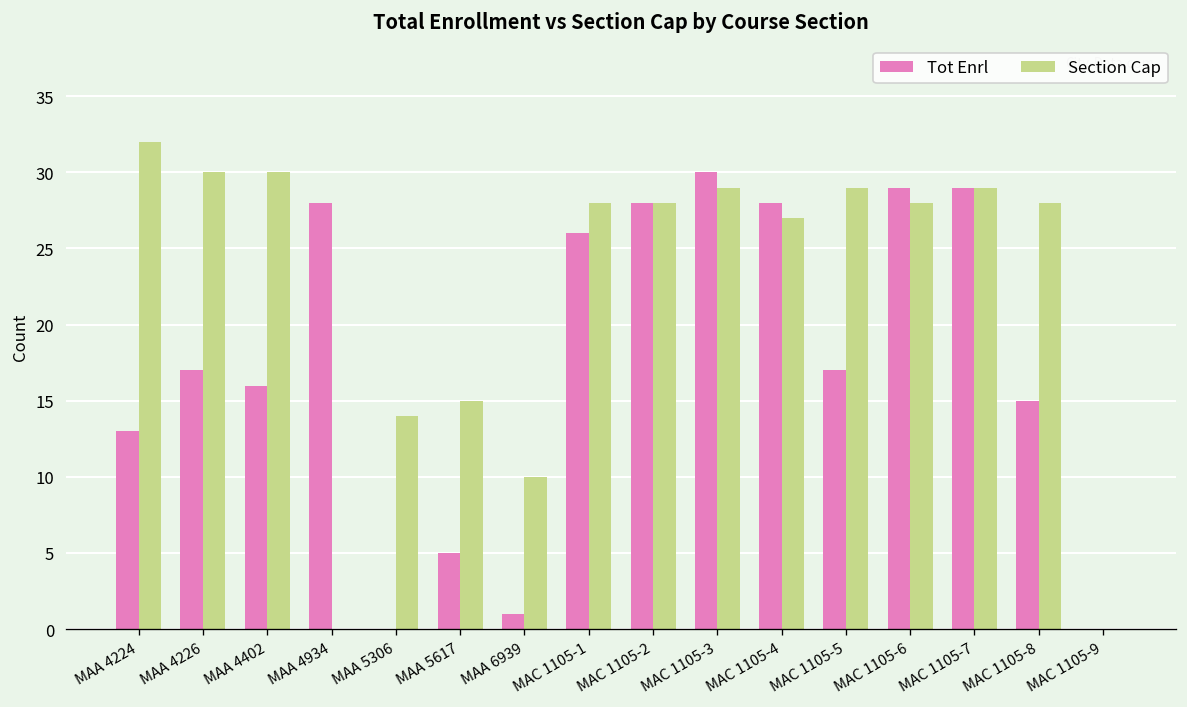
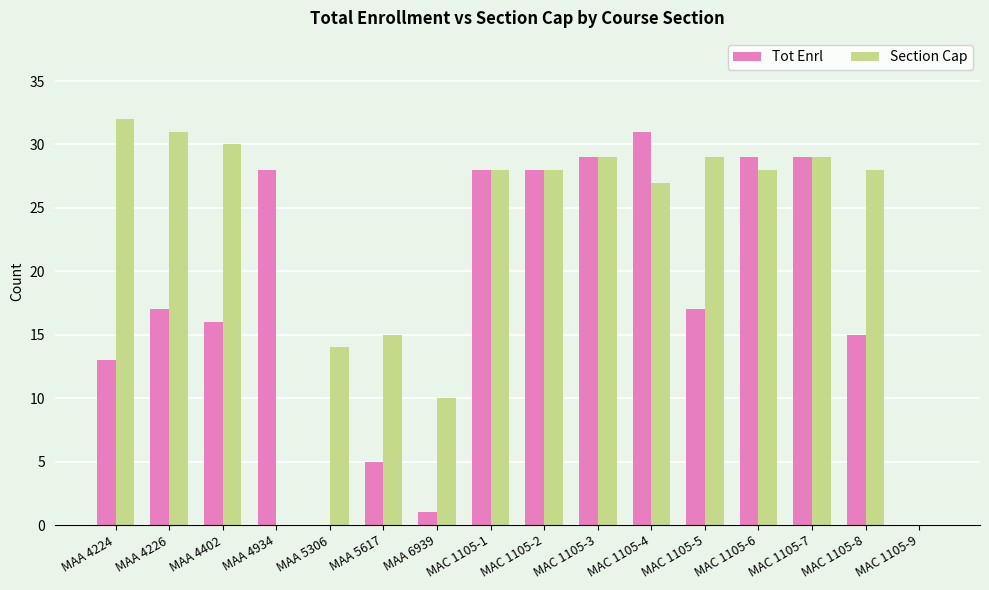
  {
    "Tot Enrl": {
      "MAA 4224": 13,
      "MAA 4226": 17,
      "MAA 4402": 16,
      "MAA 4934": 28,
      "MAA 5306": 0,
      "MAA 5617": 5,
      "MAA 6939": 1,
-     "MAC 1105-1": 26,
+     "MAC 1105-1": 28,
      "MAC 1105-2": 28,
-     "MAC 1105-3": 30,
-     "MAC 1105-4": 28,
+     "MAC 1105-3": 29,
+     "MAC 1105-4": 31,
      "MAC 1105-5": 17,
      "MAC 1105-6": 29,
      "MAC 1105-7": 29,
      "MAC 1105-8": 15,
      "MAC 1105-9": 0
    },
    "Section Cap": {
      "MAA 4224": 32,
-     "MAA 4226": 30,
+     "MAA 4226": 31,
      "MAA 4402": 30,
      "MAA 4934": 0,
      "MAA 5306": 14,
      "MAA 5617": 15,
      "MAA 6939": 10,
      "MAC 1105-1": 28,
      "MAC 1105-2": 28,
      "MAC 1105-3": 29,
      "MAC 1105-4": 27,
      "MAC 1105-5": 29,
      "MAC 1105-6": 28,
      "MAC 1105-7": 29,
      "MAC 1105-8": 28,
      "MAC 1105-9": 0
    }
  }
